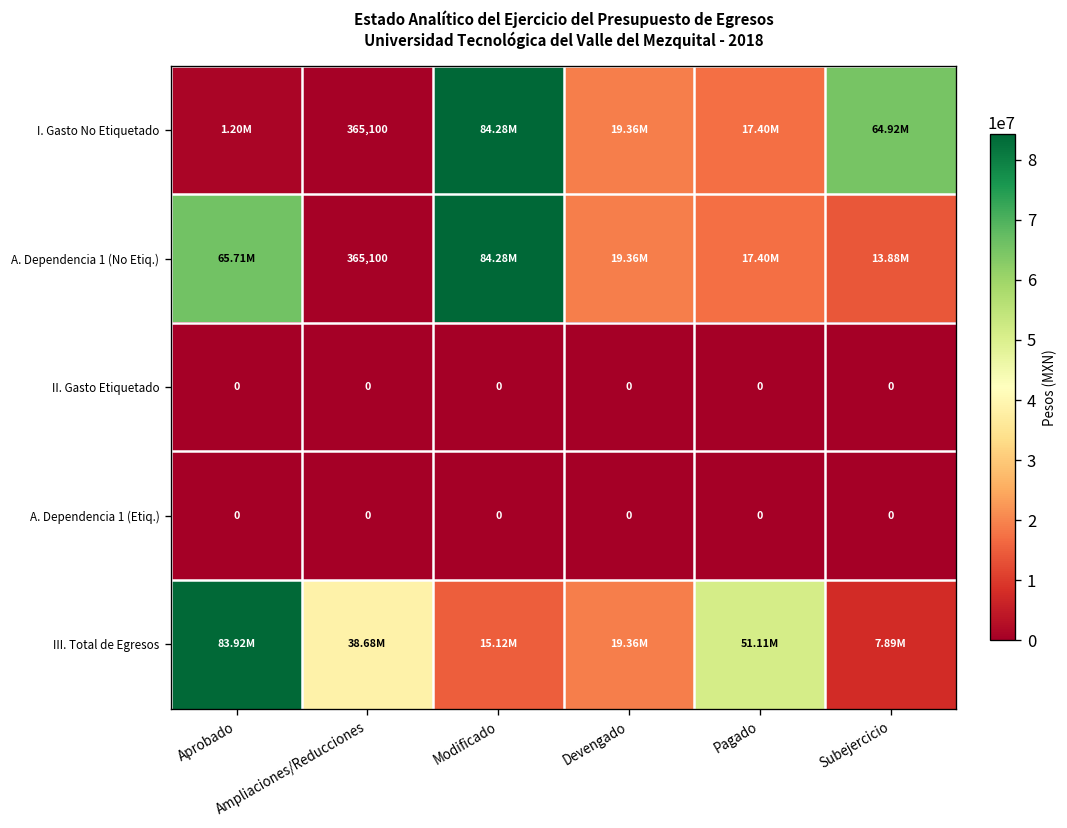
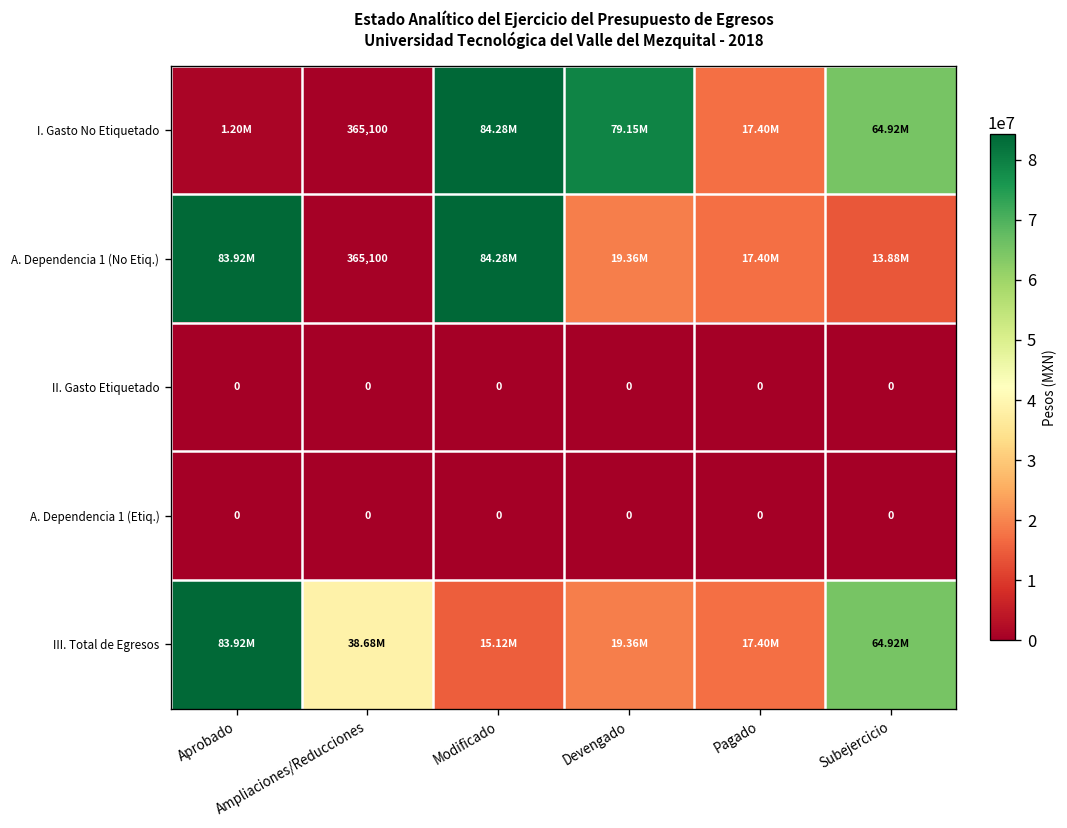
  {
    "I. Gasto No Etiquetado": {
      "Aprobado": "1.20M",
      "Ampliaciones/Reducciones": "365,100",
      "Modificado": "84.28M",
-     "Devengado": "19.36M",
+     "Devengado": "79.15M",
      "Pagado": "17.40M",
      "Subejercicio": "64.92M"
    },
    "A. Dependencia 1 (No Etiq.)": {
-     "Aprobado": "65.71M",
+     "Aprobado": "83.92M",
      "Ampliaciones/Reducciones": "365,100",
      "Modificado": "84.28M",
      "Devengado": "19.36M",
      "Pagado": "17.40M",
      "Subejercicio": "13.88M"
    },
    "II. Gasto Etiquetado": {
      "Aprobado": "0",
      "Ampliaciones/Reducciones": "0",
      "Modificado": "0",
      "Devengado": "0",
      "Pagado": "0",
      "Subejercicio": "0"
    },
    "A. Dependencia 1 (Etiq.)": {
      "Aprobado": "0",
      "Ampliaciones/Reducciones": "0",
      "Modificado": "0",
      "Devengado": "0",
      "Pagado": "0",
      "Subejercicio": "0"
    },
    "III. Total de Egresos": {
      "Aprobado": "83.92M",
      "Ampliaciones/Reducciones": "38.68M",
      "Modificado": "15.12M",
      "Devengado": "19.36M",
-     "Pagado": "51.11M",
-     "Subejercicio": "7.89M"
+     "Pagado": "17.40M",
+     "Subejercicio": "64.92M"
    }
  }
